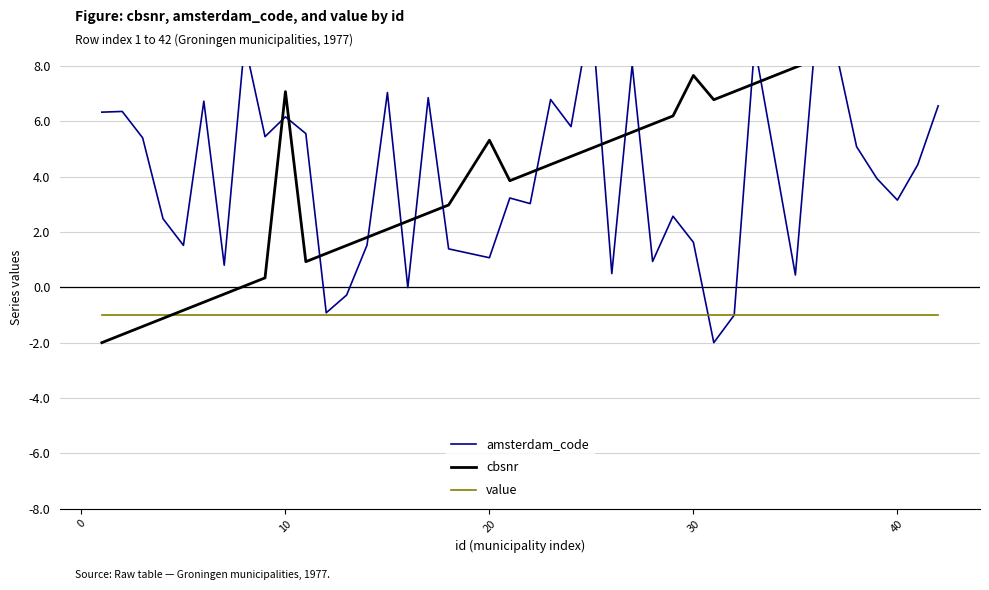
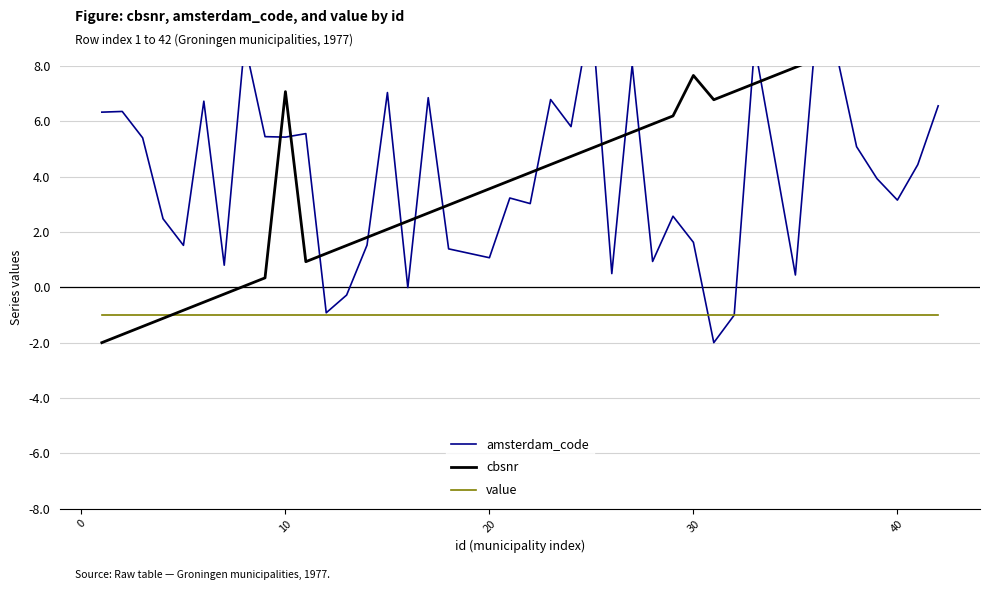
  {
    "amsterdam_code": {
-     "10": 6.2,
+     "10": 5.4,
      "20": 1.1,
      "30": 1.6,
      "40": 3.2
    },
    "cbsnr": {
      "10": 7.1,
-     "20": 5.3,
+     "20": 3.6,
      "30": 7.7
    },
    "value": {
      "10": -1.0,
      "20": -1.0,
      "30": -1.0,
      "40": -1.0
    }
  }
